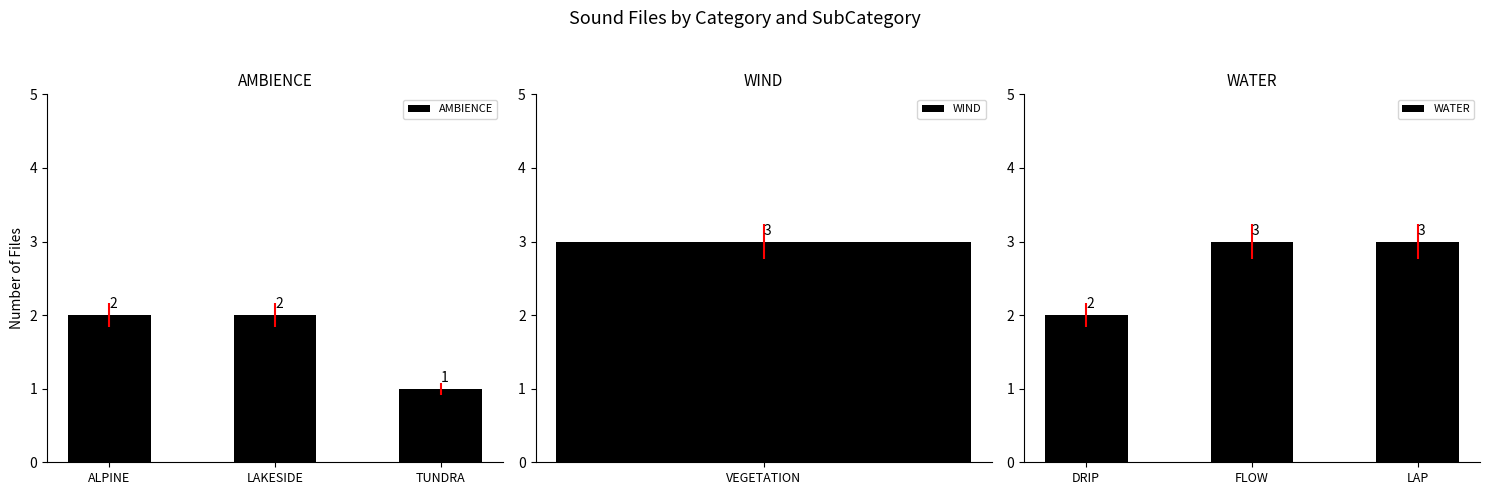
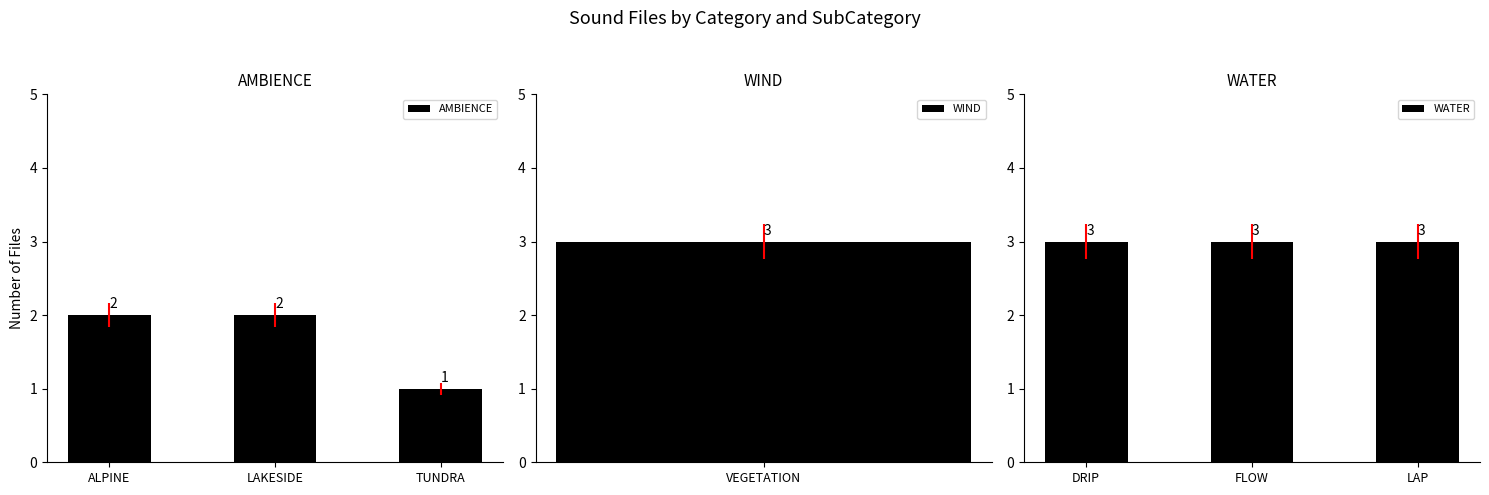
  {
    "AMBIENCE": {
      "ALPINE": 2,
      "LAKESIDE": 2,
      "TUNDRA": 1
    },
    "WIND": {
      "VEGETATION": 3
    },
    "WATER": {
-     "DRIP": 2,
+     "DRIP": 3,
      "FLOW": 3,
      "LAP": 3
    }
  }
